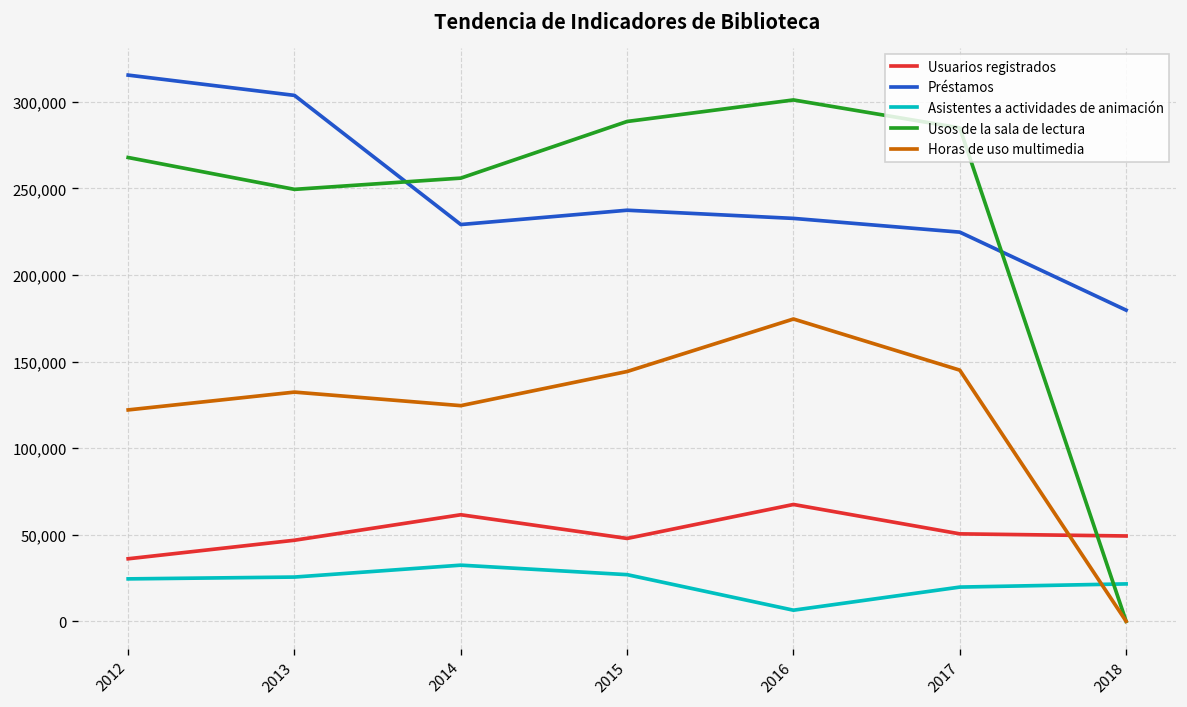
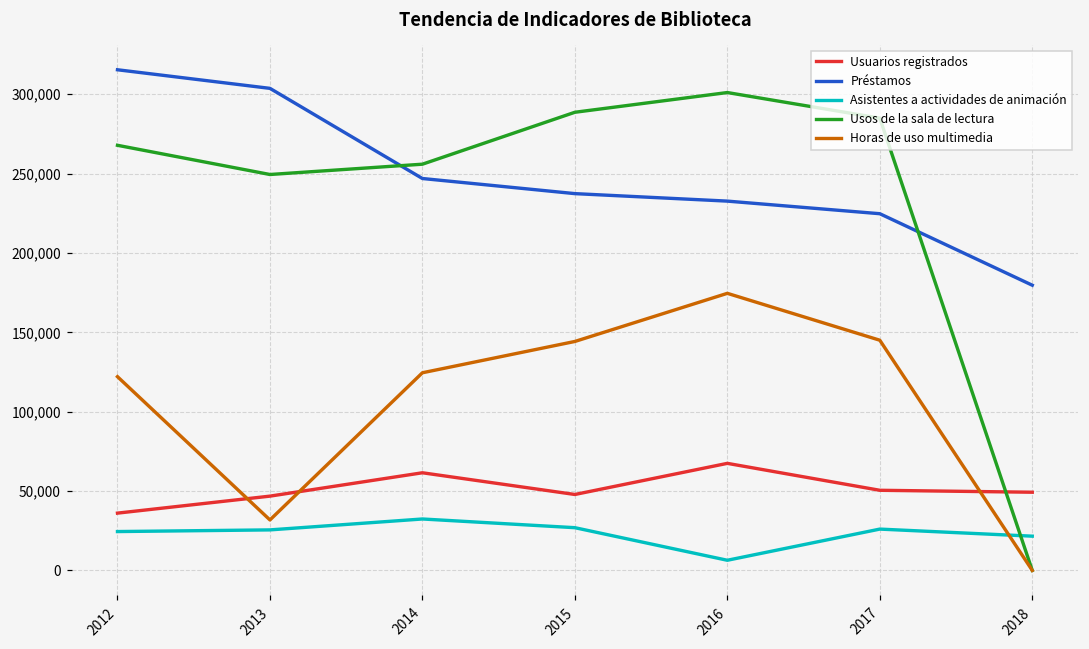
  {
    "Usuarios registrados": {
      "2012": "36,000",
      "2013": "47,000",
      "2014": "61,000",
      "2015": "48,000",
      "2016": "67,000",
      "2017": "50,000",
      "2018": "49,000"
    },
    "Préstamos": {
      "2012": "315,000",
      "2013": "304,000",
-     "2014": "229,000",
+     "2014": "247,000",
      "2015": "237,000",
      "2016": "233,000",
      "2017": "225,000",
      "2018": "180,000"
    },
    "Asistentes a actividades de animación": {
      "2012": "24,000",
      "2013": "26,000",
      "2014": "32,000",
      "2015": "27,000",
      "2016": "6,000",
-     "2017": "20,000",
+     "2017": "26,000",
      "2018": "22,000"
    },
    "Usos de la sala de lectura": {
      "2012": "268,000",
      "2013": "249,000",
      "2014": "256,000",
      "2015": "289,000",
      "2016": "301,000"
    },
    "Horas de uso multimedia": {
      "2012": "122,000",
-     "2013": "132,000",
+     "2013": "32,000",
      "2014": "125,000",
      "2015": "144,000",
      "2016": "175,000",
      "2017": "145,000"
    }
  }
